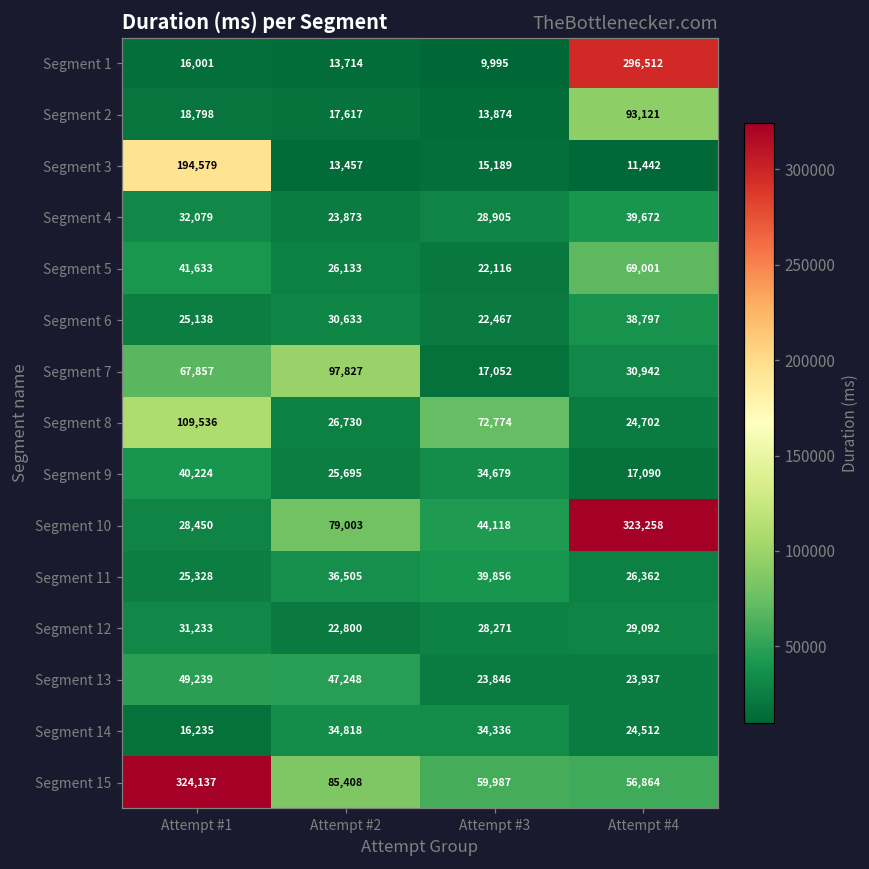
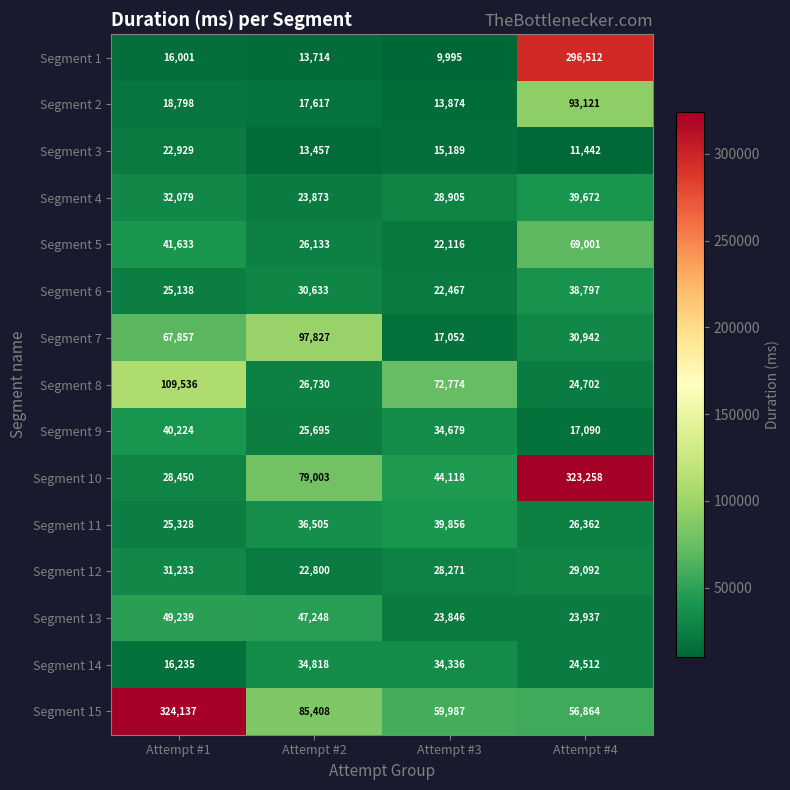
  {
    "Segment 1": {
      "Attempt #1": "16,001",
      "Attempt #2": "13,714",
      "Attempt #3": "9,995",
      "Attempt #4": "296,512"
    },
    "Segment 2": {
      "Attempt #1": "18,798",
      "Attempt #2": "17,617",
      "Attempt #3": "13,874",
      "Attempt #4": "93,121"
    },
    "Segment 3": {
-     "Attempt #1": "194,579",
+     "Attempt #1": "22,929",
      "Attempt #2": "13,457",
      "Attempt #3": "15,189",
      "Attempt #4": "11,442"
    },
    "Segment 4": {
      "Attempt #1": "32,079",
      "Attempt #2": "23,873",
      "Attempt #3": "28,905",
      "Attempt #4": "39,672"
    },
    "Segment 5": {
      "Attempt #1": "41,633",
      "Attempt #2": "26,133",
      "Attempt #3": "22,116",
      "Attempt #4": "69,001"
    },
    "Segment 6": {
      "Attempt #1": "25,138",
      "Attempt #2": "30,633",
      "Attempt #3": "22,467",
      "Attempt #4": "38,797"
    },
    "Segment 7": {
      "Attempt #1": "67,857",
      "Attempt #2": "97,827",
      "Attempt #3": "17,052",
      "Attempt #4": "30,942"
    },
    "Segment 8": {
      "Attempt #1": "109,536",
      "Attempt #2": "26,730",
      "Attempt #3": "72,774",
      "Attempt #4": "24,702"
    },
    "Segment 9": {
      "Attempt #1": "40,224",
      "Attempt #2": "25,695",
      "Attempt #3": "34,679",
      "Attempt #4": "17,090"
    },
    "Segment 10": {
      "Attempt #1": "28,450",
      "Attempt #2": "79,003",
      "Attempt #3": "44,118",
      "Attempt #4": "323,258"
    },
    "Segment 11": {
      "Attempt #1": "25,328",
      "Attempt #2": "36,505",
      "Attempt #3": "39,856",
      "Attempt #4": "26,362"
    },
    "Segment 12": {
      "Attempt #1": "31,233",
      "Attempt #2": "22,800",
      "Attempt #3": "28,271",
      "Attempt #4": "29,092"
    },
    "Segment 13": {
      "Attempt #1": "49,239",
      "Attempt #2": "47,248",
      "Attempt #3": "23,846",
      "Attempt #4": "23,937"
    },
    "Segment 14": {
      "Attempt #1": "16,235",
      "Attempt #2": "34,818",
      "Attempt #3": "34,336",
      "Attempt #4": "24,512"
    },
    "Segment 15": {
      "Attempt #1": "324,137",
      "Attempt #2": "85,408",
      "Attempt #3": "59,987",
      "Attempt #4": "56,864"
    }
  }
